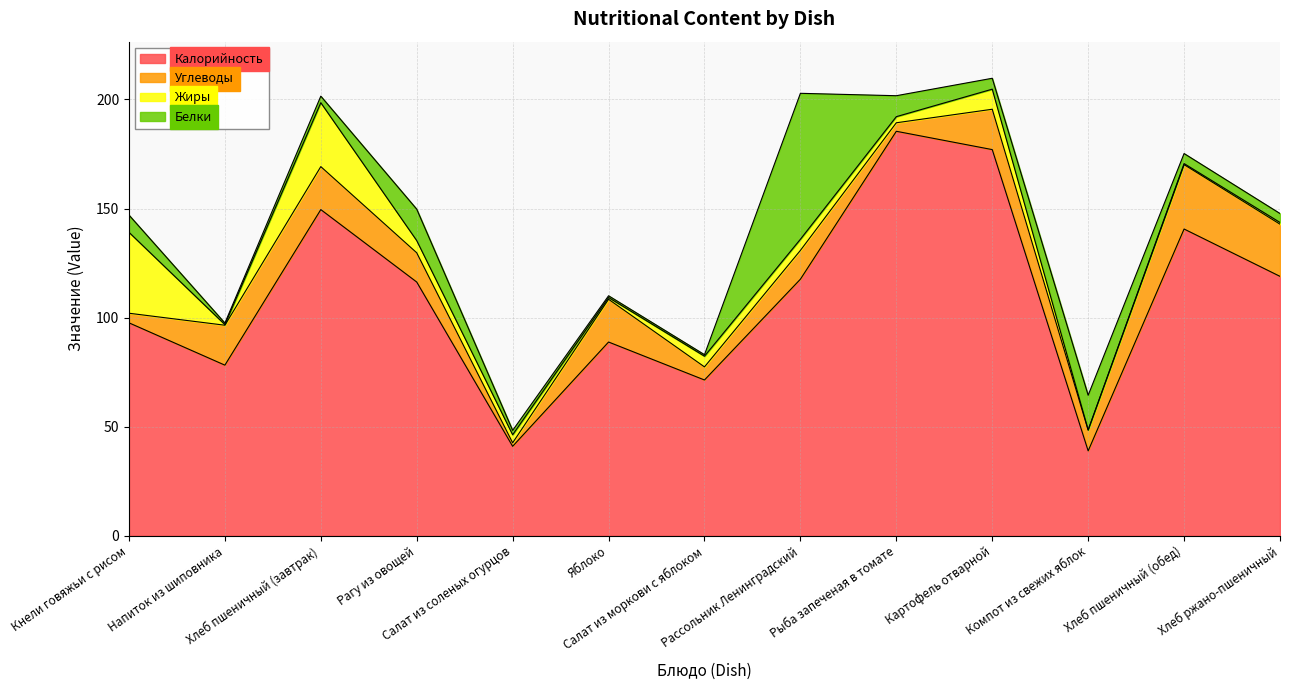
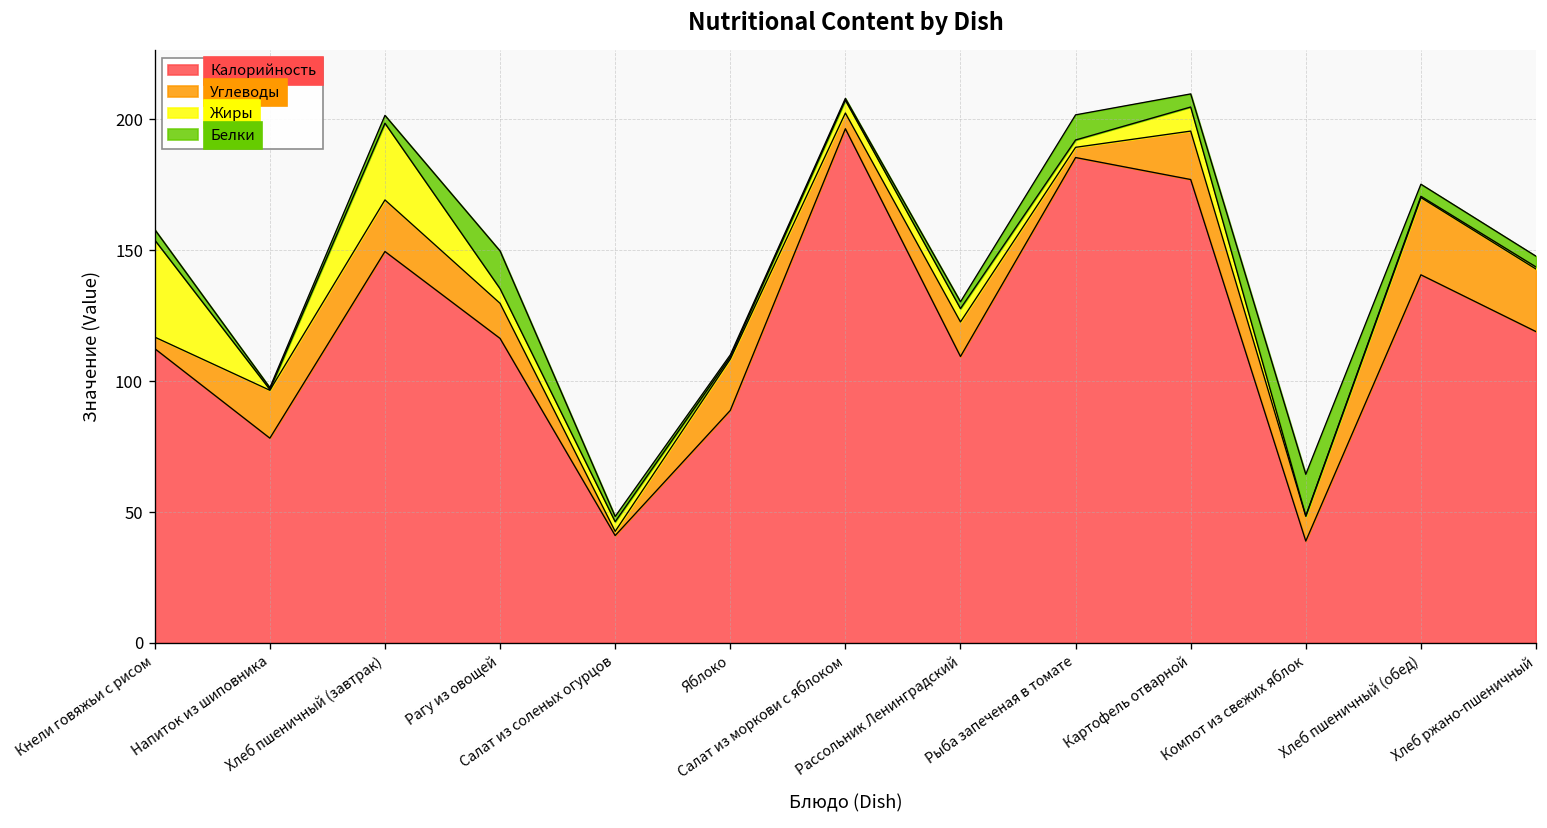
  {
    "Калорийность": {
-     "Кнели говяжьи с рисом": 98,
+     "Кнели говяжьи с рисом": 112,
      "Напиток из шиповника": 78,
      "Хлеб пшеничный (завтрак)": 150,
      "Рагу из овощей": 116,
      "Салат из соленых огурцов": 41,
      "Яблоко": 89,
-     "Салат из моркови с яблоком": 71,
-     "Рассольник Ленинградский": 118,
+     "Салат из моркови с яблоком": 196,
+     "Рассольник Ленинградский": 109,
      "Рыба запеченая в томате": 185,
      "Картофель отварной": 177,
      "Компот из свежих яблок": 39,
      "Хлеб пшеничный (обед)": 141,
      "Хлеб ржано-пшеничный": 119
    },
    "Углеводы": {
      "Кнели говяжьи с рисом": 4,
      "Хлеб пшеничный (завтрак)": 20,
      "Рагу из овощей": 13,
      "Салат из соленых огурцов": 2,
      "Салат из моркови с яблоком": 6,
      "Рассольник Ленинградский": 13,
      "Рыба запеченая в томате": 4,
      "Картофель отварной": 19
    },
    "Жиры": {
      "Кнели говяжьи с рисом": 37,
      "Хлеб пшеничный (завтрак)": 29,
      "Рагу из овощей": 6,
      "Салат из соленых огурцов": 4,
      "Рассольник Ленинградский": 5,
      "Рыба запеченая в томате": 3,
      "Картофель отварной": 9
    },
    "Белки": {
-     "Кнели говяжьи с рисом": 8,
+     "Кнели говяжьи с рисом": 4,
      "Хлеб пшеничный (завтрак)": 3,
      "Рагу из овощей": 14,
      "Салат из соленых огурцов": 2,
-     "Рассольник Ленинградский": 67,
+     "Рассольник Ленинградский": 3,
      "Рыба запеченая в томате": 10,
      "Картофель отварной": 5,
      "Компот из свежих яблок": 16,
      "Хлеб пшеничный (обед)": 5,
      "Хлеб ржано-пшеничный": 4
    }
  }
